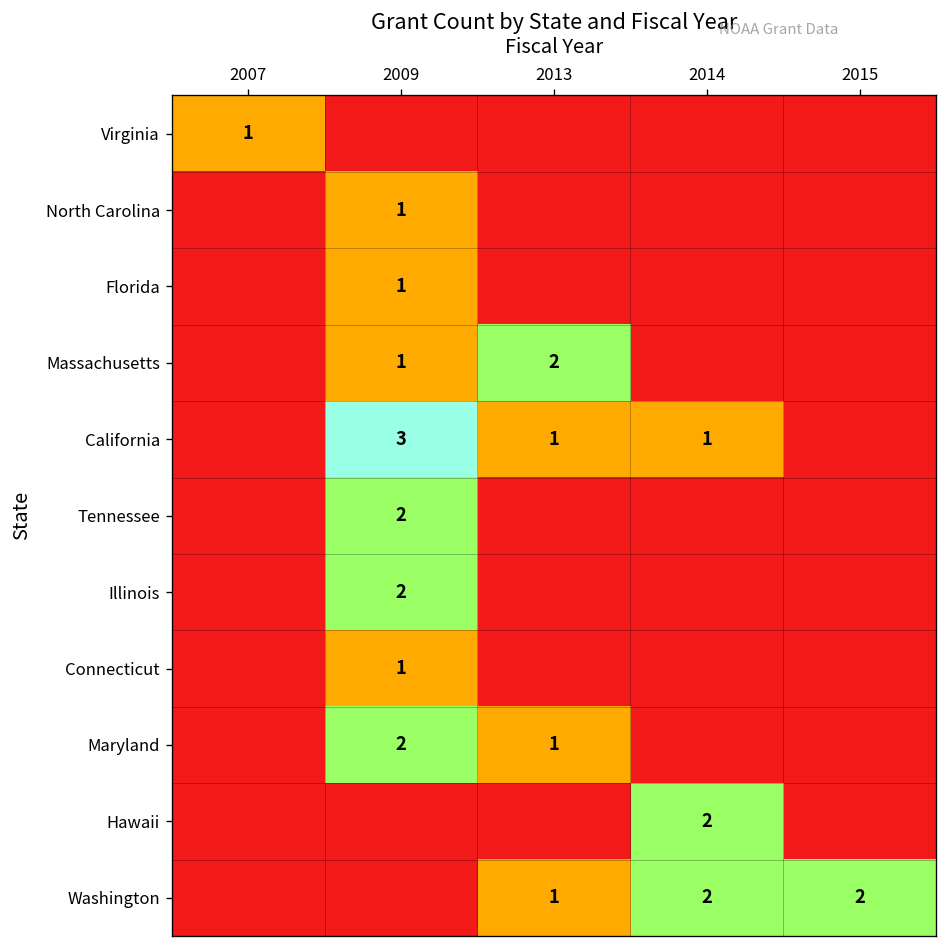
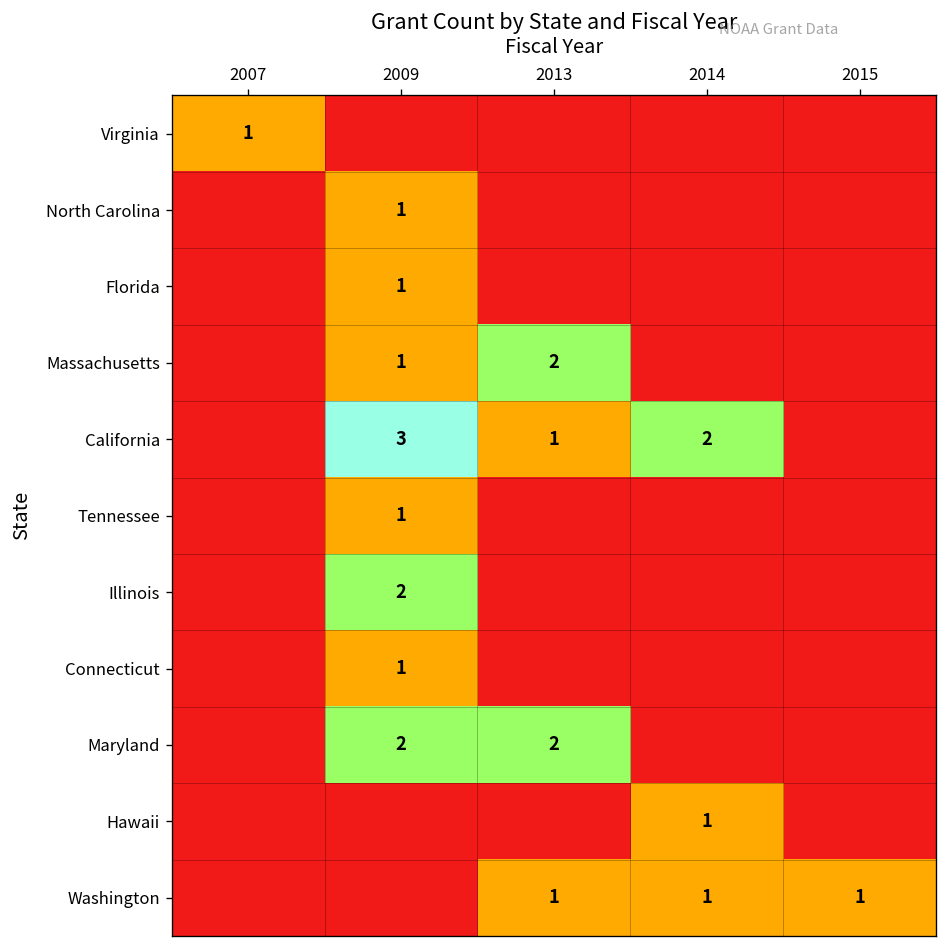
  {
    "Virginia": {
      "2007": 1
    },
    "North Carolina": {
      "2009": 1
    },
    "Florida": {
      "2009": 1
    },
    "Massachusetts": {
      "2009": 1,
      "2013": 2
    },
    "California": {
      "2009": 3,
      "2013": 1,
-     "2014": 1
+     "2014": 2
    },
    "Tennessee": {
-     "2009": 2
+     "2009": 1
    },
    "Illinois": {
      "2009": 2
    },
    "Connecticut": {
      "2009": 1
    },
    "Maryland": {
      "2009": 2,
-     "2013": 1
+     "2013": 2
    },
    "Hawaii": {
-     "2014": 2
+     "2014": 1
    },
    "Washington": {
      "2013": 1,
-     "2014": 2,
-     "2015": 2
+     "2014": 1,
+     "2015": 1
    }
  }
